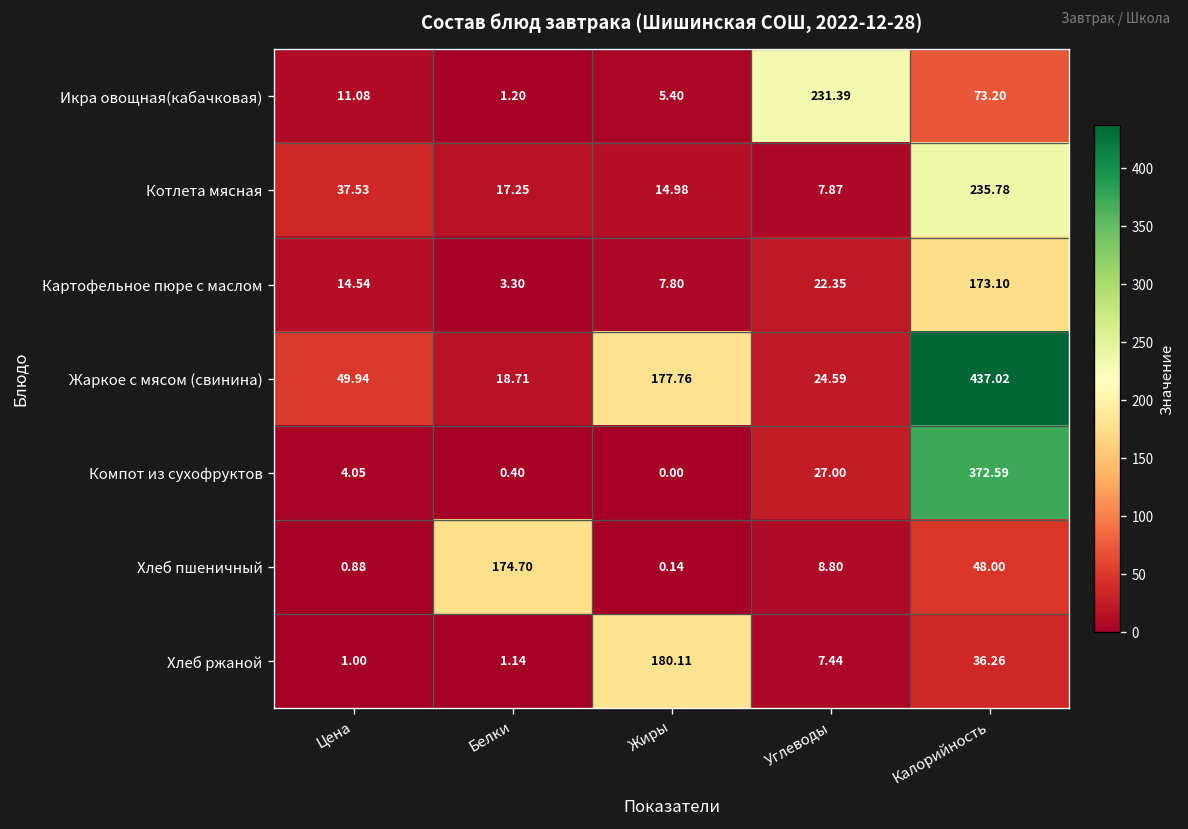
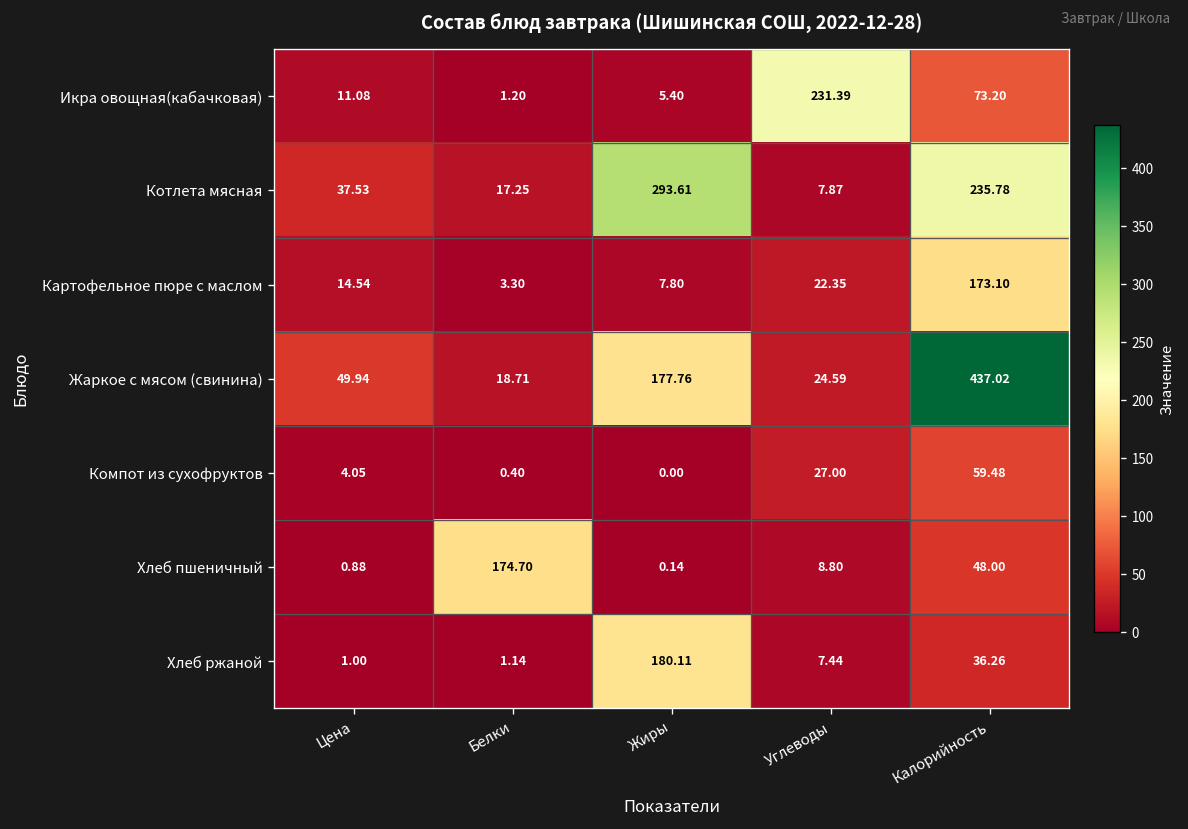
  {
    "Икра овощная(кабачковая)": {
      "Цена": 11.08,
      "Белки": 1.20,
      "Жиры": 5.40,
      "Углеводы": 231.39,
      "Калорийность": 73.20
    },
    "Котлета мясная": {
      "Цена": 37.53,
      "Белки": 17.25,
-     "Жиры": 14.98,
+     "Жиры": 293.61,
      "Углеводы": 7.87,
      "Калорийность": 235.78
    },
    "Картофельное пюре с маслом": {
      "Цена": 14.54,
      "Белки": 3.30,
      "Жиры": 7.80,
      "Углеводы": 22.35,
      "Калорийность": 173.10
    },
    "Жаркое с мясом (свинина)": {
      "Цена": 49.94,
      "Белки": 18.71,
      "Жиры": 177.76,
      "Углеводы": 24.59,
      "Калорийность": 437.02
    },
    "Компот из сухофруктов": {
      "Цена": 4.05,
      "Белки": 0.40,
      "Жиры": 0.00,
      "Углеводы": 27.00,
-     "Калорийность": 372.59
+     "Калорийность": 59.48
    },
    "Хлеб пшеничный": {
      "Цена": 0.88,
      "Белки": 174.70,
      "Жиры": 0.14,
      "Углеводы": 8.80,
      "Калорийность": 48.00
    },
    "Хлеб ржаной": {
      "Цена": 1.00,
      "Белки": 1.14,
      "Жиры": 180.11,
      "Углеводы": 7.44,
      "Калорийность": 36.26
    }
  }
